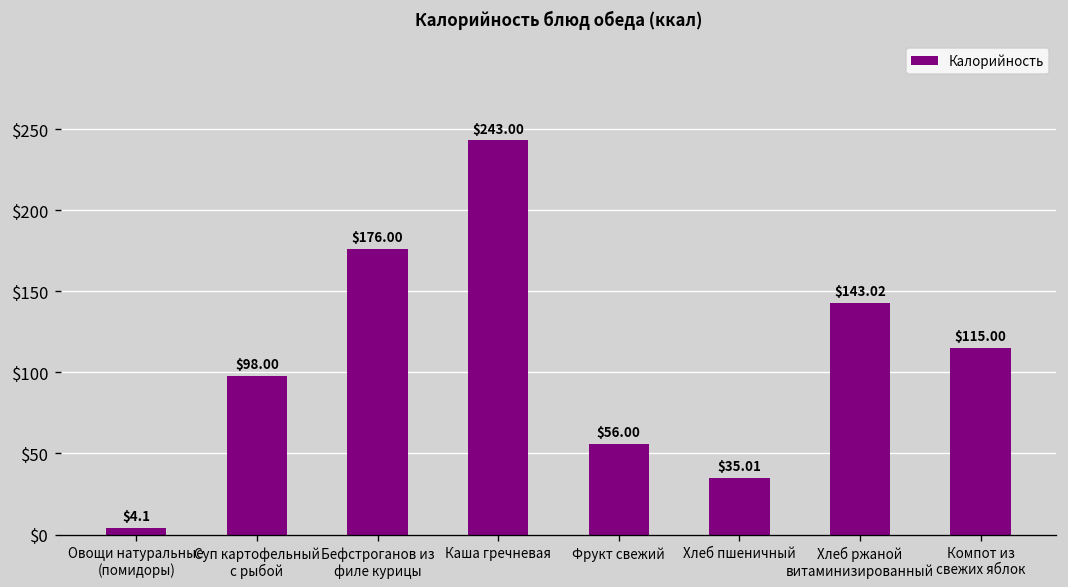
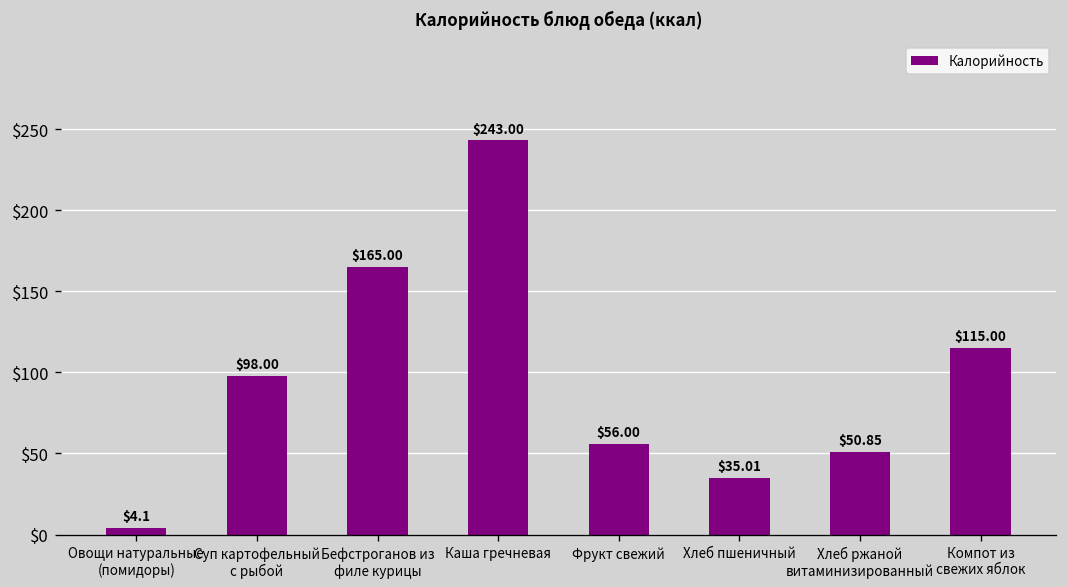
  {
    "Овощи натуральные (помидоры)": "$4.1",
    "Суп картофельный с рыбой": "$98.00",
-   "Бефстроганов из филе курицы": "$176.00",
+   "Бефстроганов из филе курицы": "$165.00",
    "Каша гречневая": "$243.00",
    "Фрукт свежий": "$56.00",
    "Хлеб пшеничный": "$35.01",
-   "Хлеб ржаной витаминизированный": "$143.02",
+   "Хлеб ржаной витаминизированный": "$50.85",
    "Компот из свежих яблок": "$115.00"
  }
